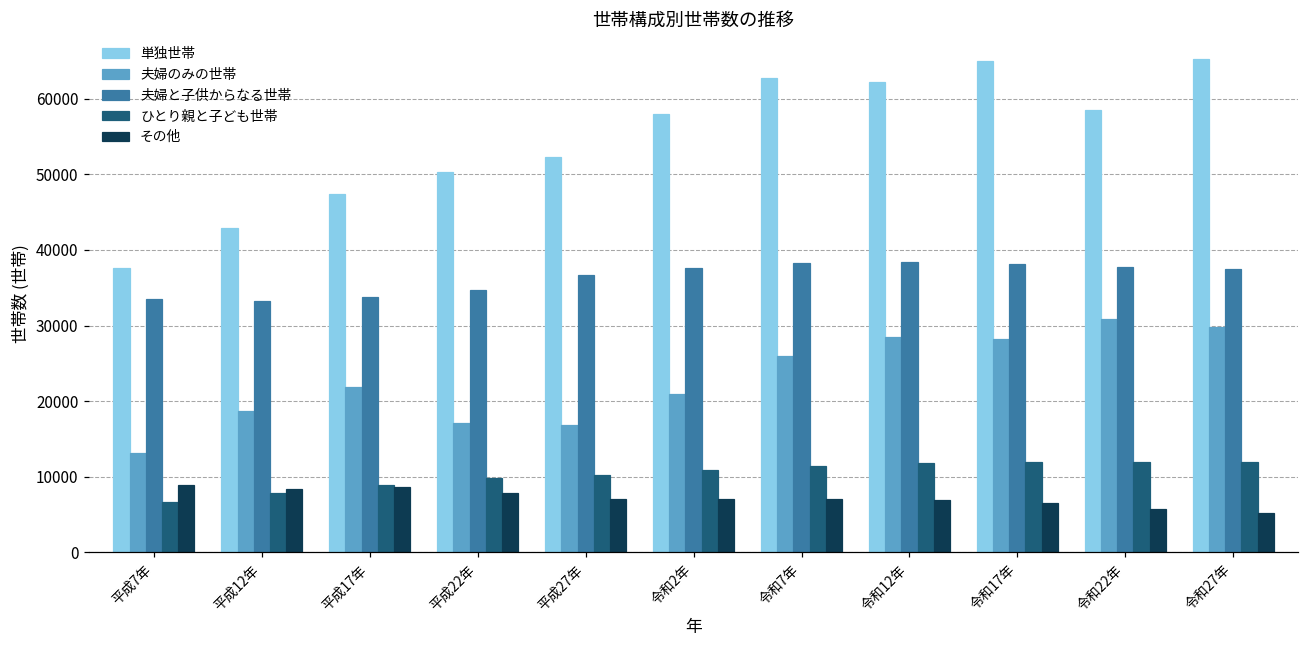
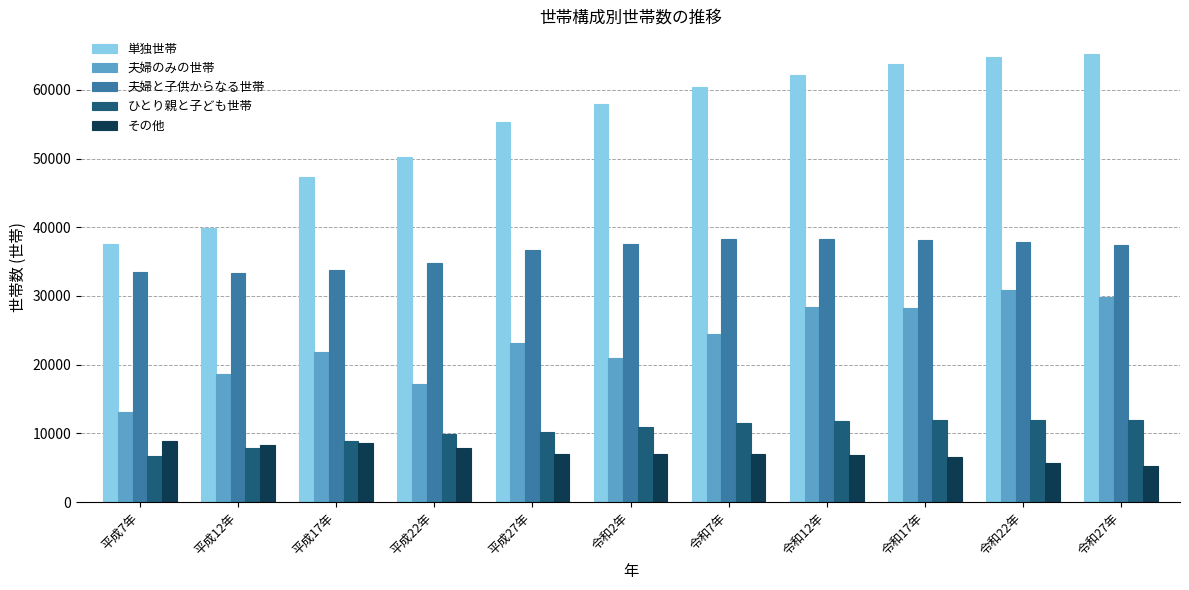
  {
    "単独世帯": {
      "平成7年": 38000,
-     "平成12年": 43000,
+     "平成12年": 40000,
      "平成17年": 47000,
      "平成22年": 50000,
-     "平成27年": 52000,
+     "平成27年": 55000,
      "令和2年": 58000,
-     "令和7年": 63000,
+     "令和7年": 60000,
      "令和12年": 62000,
-     "令和17年": 65000,
-     "令和22年": 59000,
+     "令和17年": 64000,
+     "令和22年": 65000,
      "令和27年": 65000
    },
    "夫婦のみの世帯": {
      "平成7年": 13000,
      "平成12年": 19000,
      "平成17年": 22000,
      "平成22年": 17000,
-     "平成27年": 17000,
+     "平成27年": 23000,
      "令和2年": 21000,
-     "令和7年": 26000,
+     "令和7年": 24000,
      "令和12年": 28000,
      "令和17年": 28000,
      "令和22年": 31000,
      "令和27年": 30000
    }
  }
